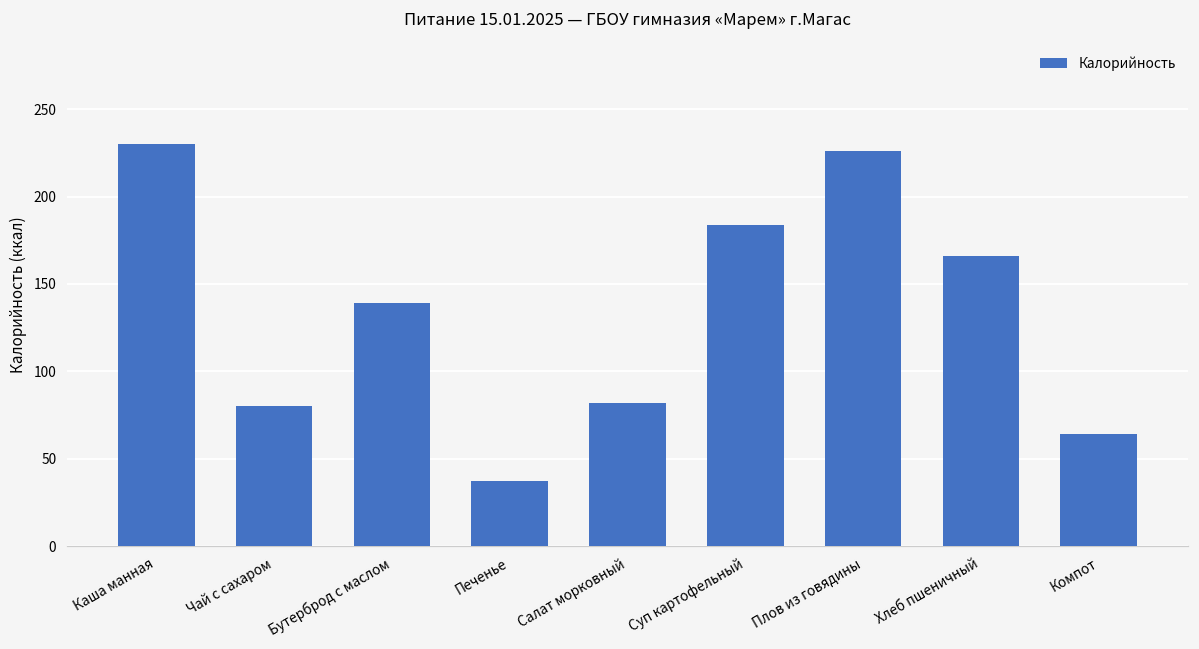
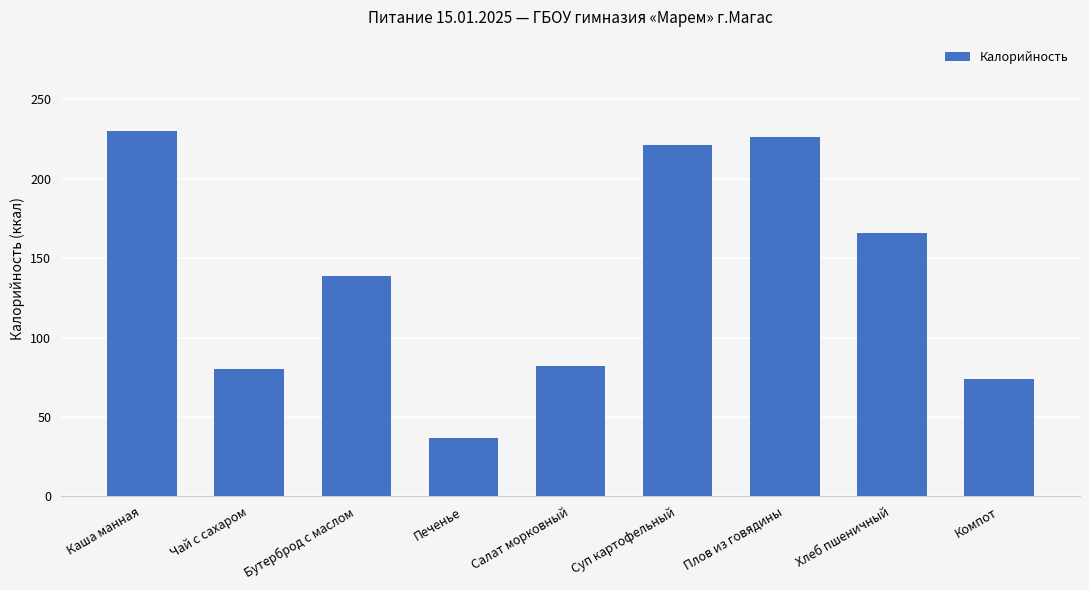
  {
    "Каша манная": 230,
    "Чай с сахаром": 80,
    "Бутерброд с маслом": 139,
    "Печенье": 37,
    "Салат морковный": 82,
-   "Суп картофельный": 184,
+   "Суп картофельный": 221,
    "Плов из говядины": 226,
    "Хлеб пшеничный": 166,
-   "Компот": 64
+   "Компот": 74
  }
